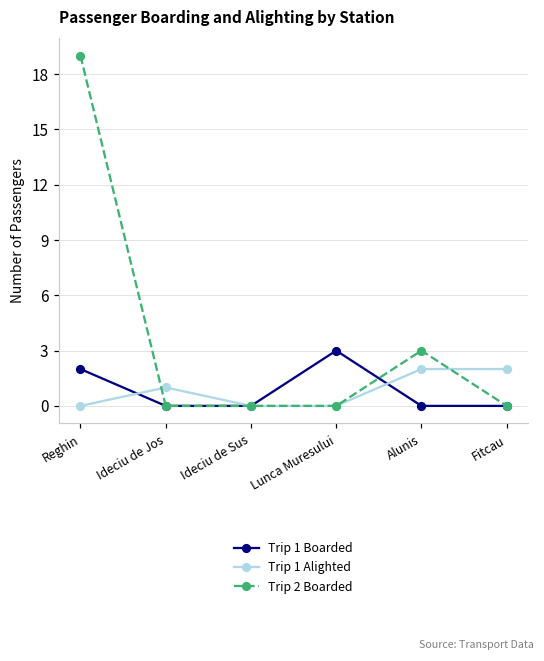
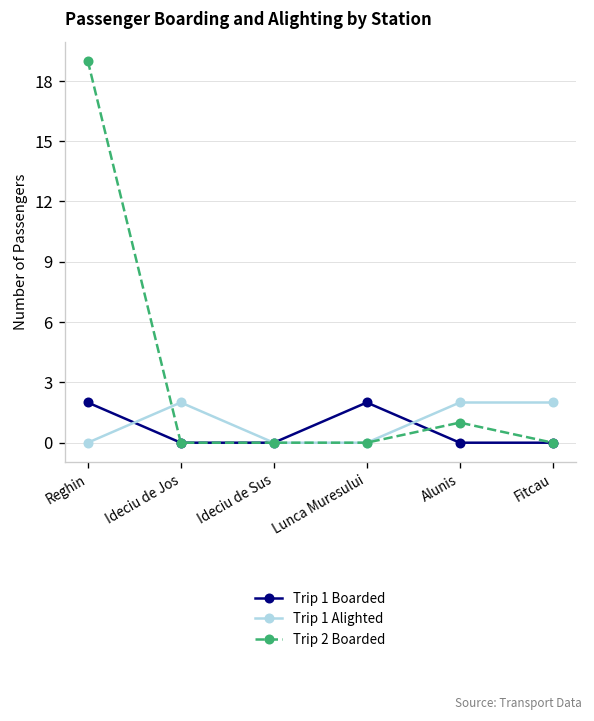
  {
    "Trip 1 Boarded": {
      "Reghin": 2,
-     "Lunca Muresului": 3,
+     "Lunca Muresului": 2,
      "Alunis": 0
    },
    "Trip 1 Alighted": {
      "Reghin": 0,
-     "Ideciu de Jos": 1,
+     "Ideciu de Jos": 2,
      "Alunis": 2,
      "Fitcau": 2
    },
    "Trip 2 Boarded": {
      "Reghin": 19,
-     "Alunis": 3
+     "Alunis": 1
    }
  }
